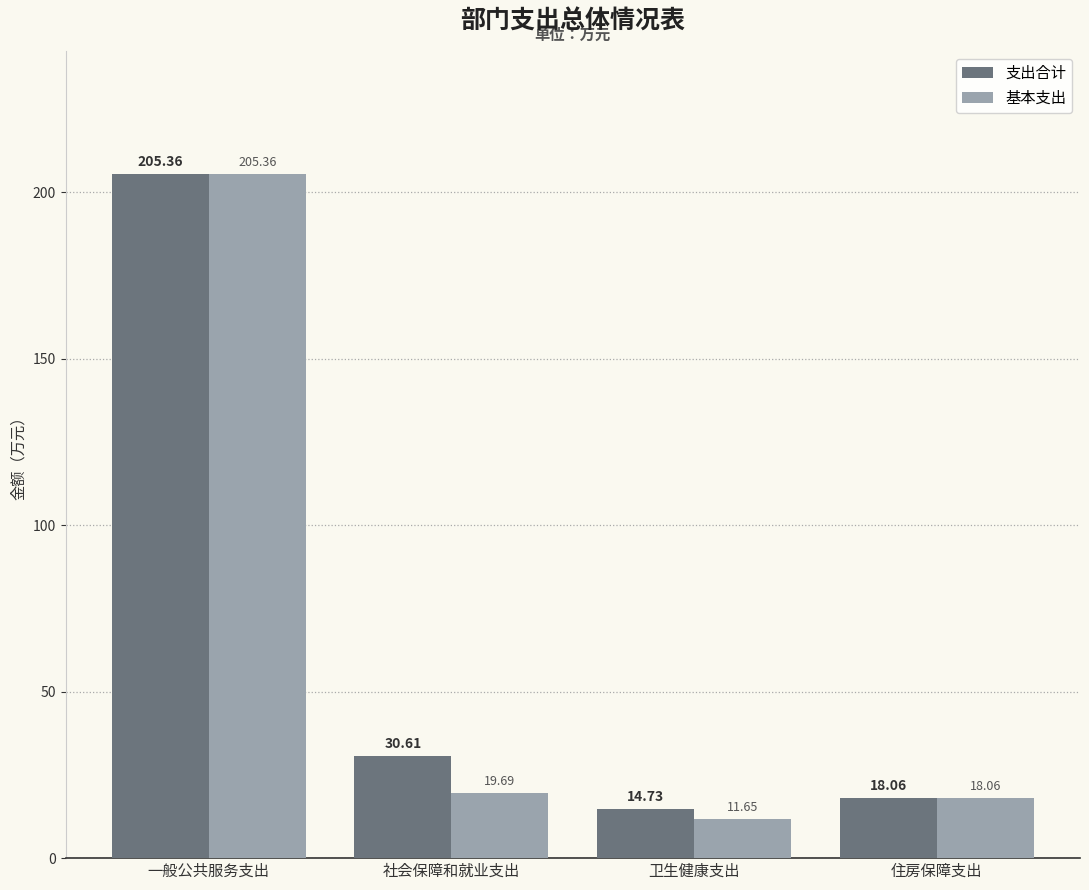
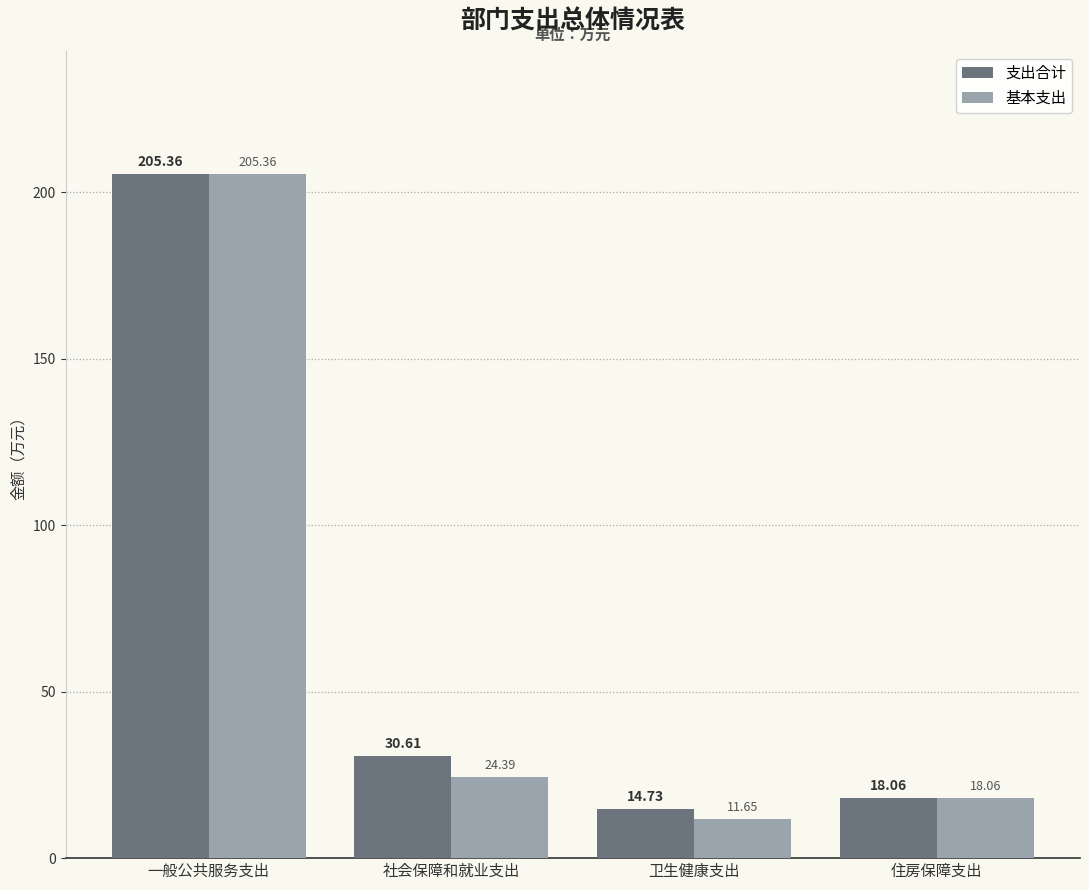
  {
    "支出合计": {
      "一般公共服务支出": 205.36,
      "社会保障和就业支出": 30.61,
      "卫生健康支出": 14.73,
      "住房保障支出": 18.06
    },
    "基本支出": {
      "一般公共服务支出": 205.36,
-     "社会保障和就业支出": 19.69,
+     "社会保障和就业支出": 24.39,
      "卫生健康支出": 11.65,
      "住房保障支出": 18.06
    }
  }
